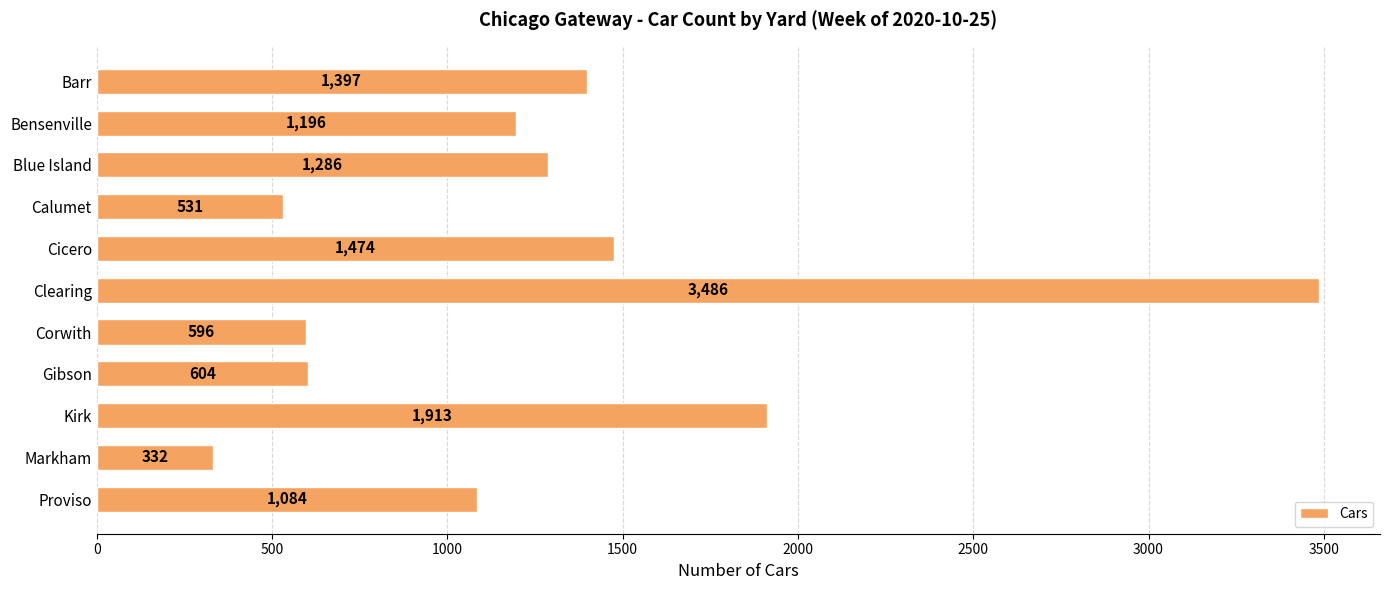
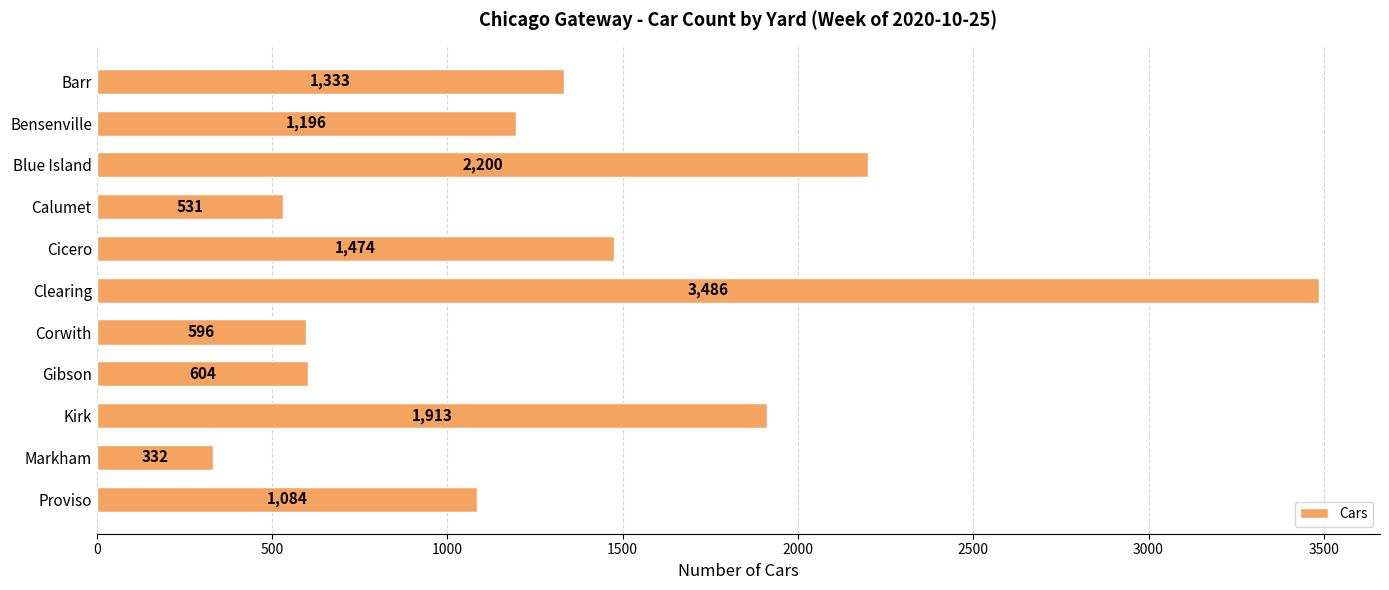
  {
-   "Barr": "1,397",
+   "Barr": "1,333",
    "Bensenville": "1,196",
-   "Blue Island": "1,286",
+   "Blue Island": "2,200",
    "Calumet": "531",
    "Cicero": "1,474",
    "Clearing": "3,486",
    "Corwith": "596",
    "Gibson": "604",
    "Kirk": "1,913",
    "Markham": "332",
    "Proviso": "1,084"
  }
